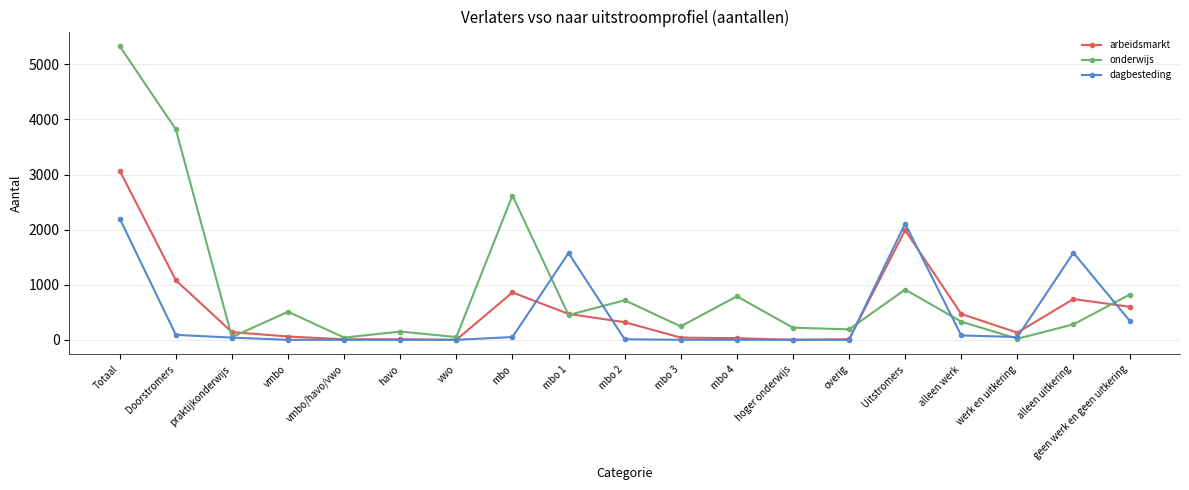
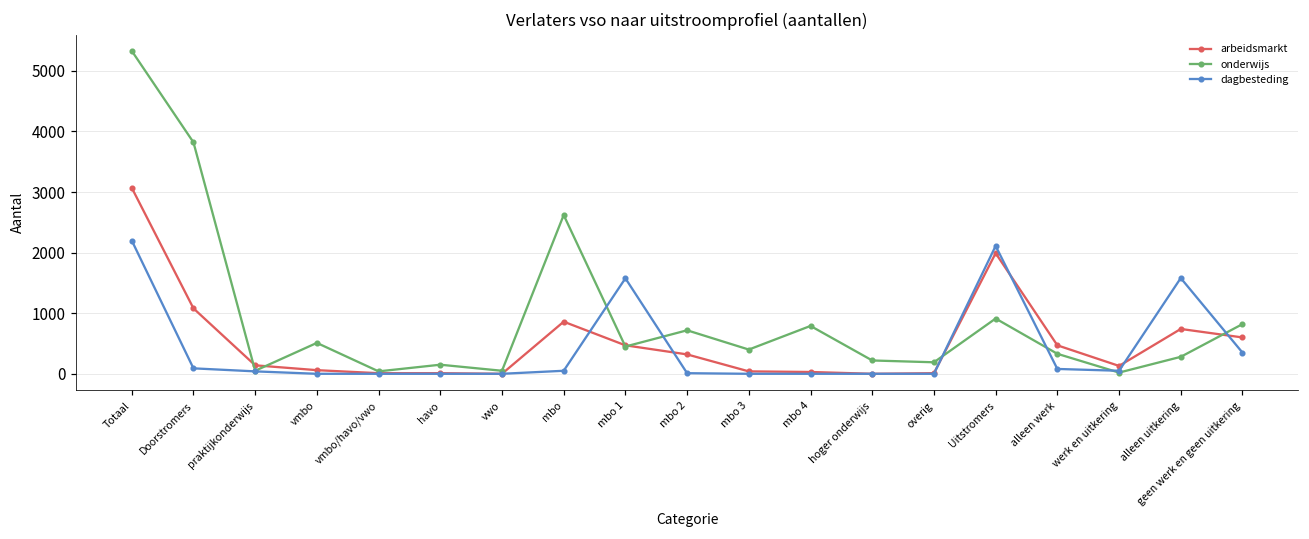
  {
    "arbeidsmarkt": {
      "Totaal": 3100,
      "Doorstromers": 1100,
      "praktijkonderwijs": 100,
      "vmbo": 100,
      "mbo": 900,
      "mbo 2": 300,
      "Uitstromers": 2000,
      "alleen werk": 500,
      "werk en uitkering": 100,
      "alleen uitkering": 700,
      "geen werk en geen uitkering": 600
    },
    "onderwijs": {
      "Totaal": 5300,
      "Doorstromers": 3800,
      "vmbo": 500,
      "havo": 200,
      "vwo": 100,
      "mbo": 2600,
      "mbo 2": 700,
-     "mbo 3": 200,
+     "mbo 3": 400,
      "mbo 4": 800,
      "hoger onderwijs": 200,
      "overig": 200,
      "Uitstromers": 900,
      "alleen werk": 300,
      "alleen uitkering": 300,
      "geen werk en geen uitkering": 800
    },
    "dagbesteding": {
      "Totaal": 2200,
      "Doorstromers": 100,
      "vmbo": 0,
      "mbo": 100,
      "mbo 1": 1600,
      "mbo 2": 0,
      "Uitstromers": 2100,
      "alleen werk": 100,
      "alleen uitkering": 1600,
      "geen werk en geen uitkering": 400
    }
  }
